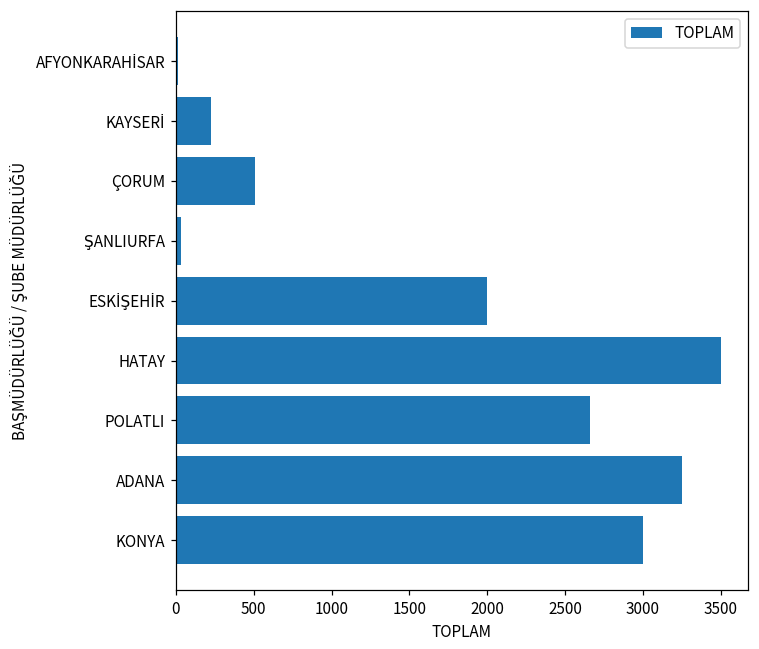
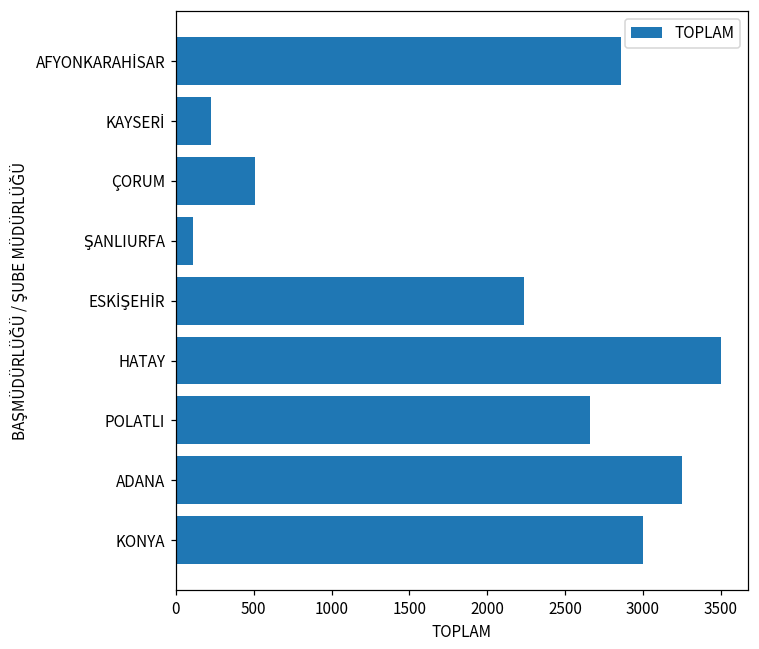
  {
-   "AFYONKARAHİSAR": 10,
+   "AFYONKARAHİSAR": 2860,
    "KAYSERİ": 230,
    "ÇORUM": 510,
-   "ŞANLIURFA": 30,
-   "ESKİŞEHİR": 2000,
+   "ŞANLIURFA": 110,
+   "ESKİŞEHİR": 2230,
    "HATAY": 3500,
    "POLATLI": 2660,
    "ADANA": 3250,
    "KONYA": 3000
  }
